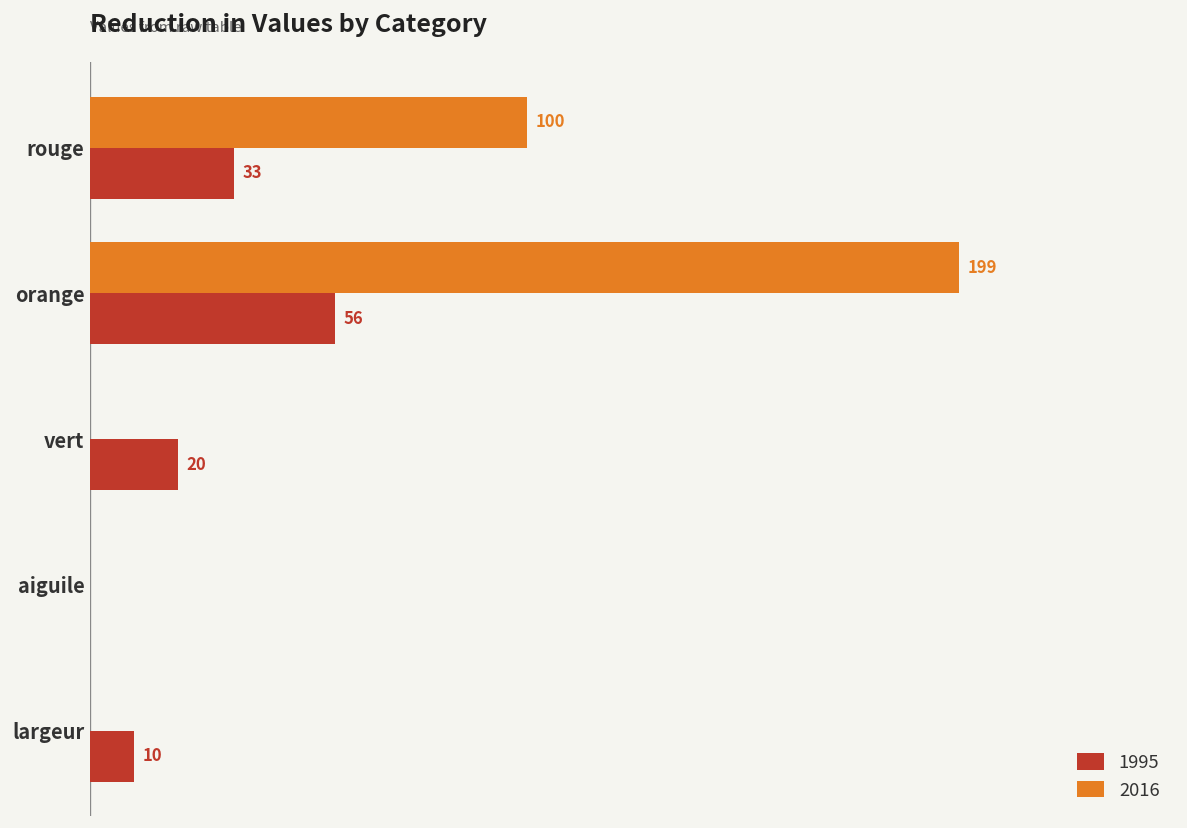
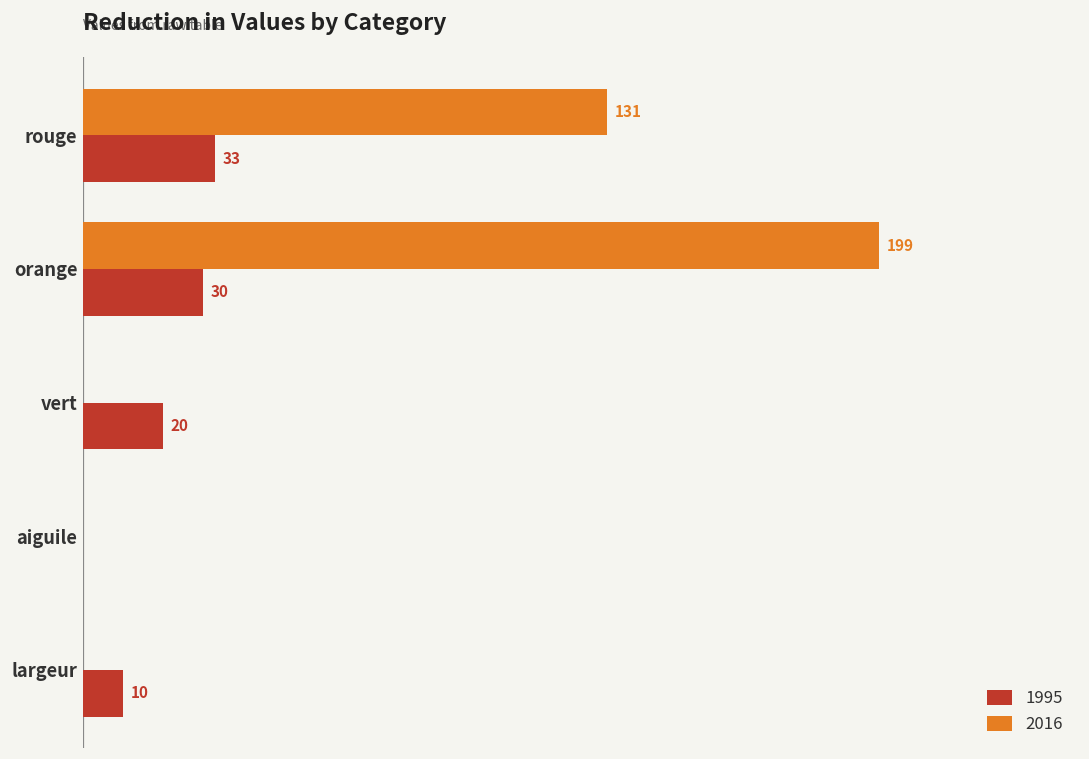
  {
    "1995": {
      "rouge": 33,
-     "orange": 56,
+     "orange": 30,
      "vert": 20,
      "largeur": 10
    },
    "2016": {
-     "rouge": 100,
+     "rouge": 131,
      "orange": 199
    }
  }
